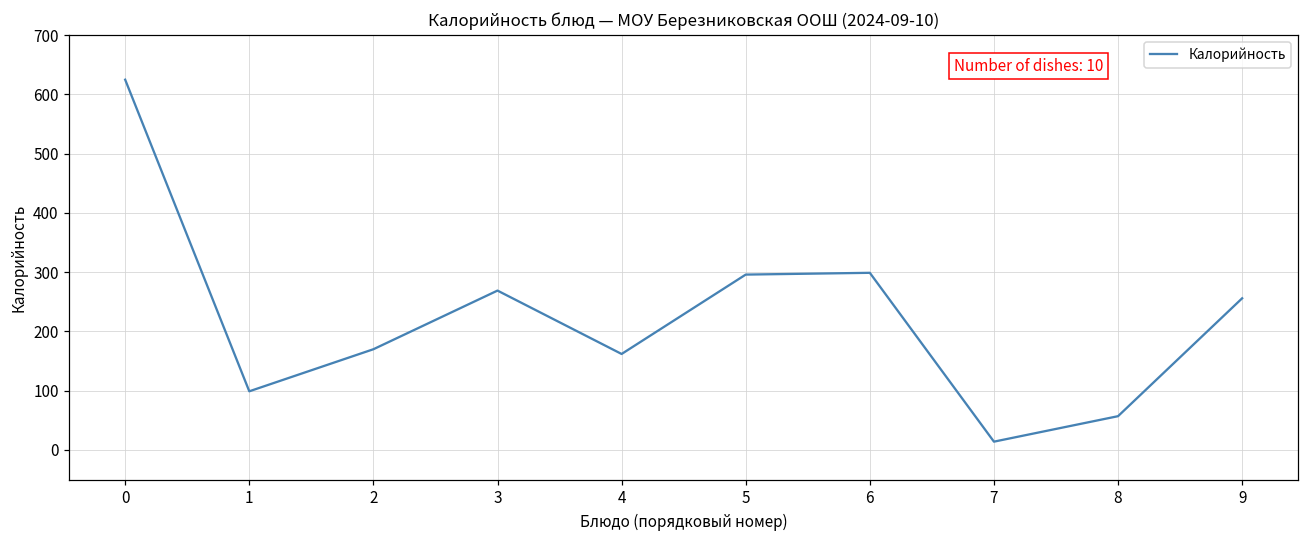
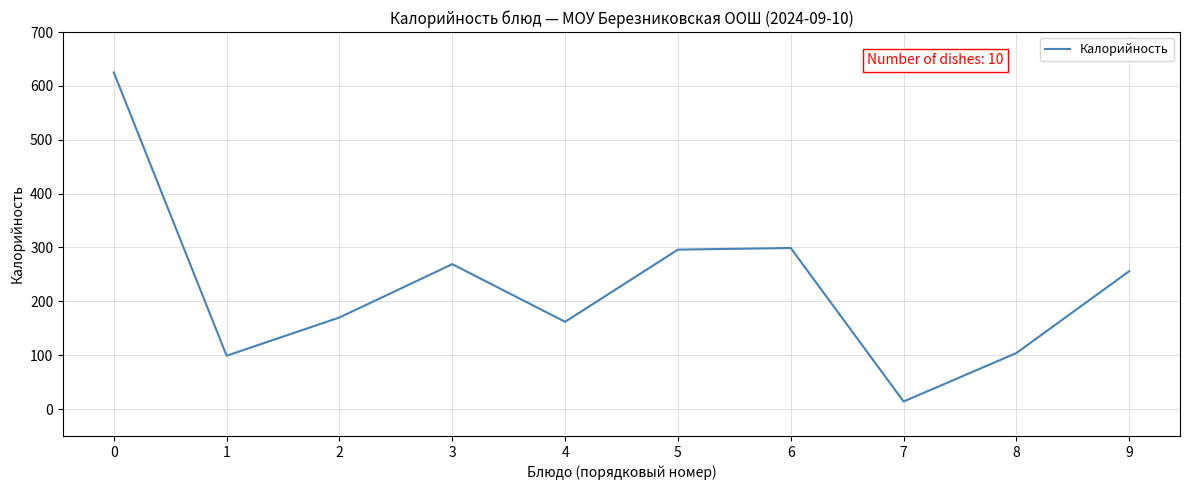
  {
    "0": 630,
    "1": 100,
    "2": 170,
    "3": 270,
    "4": 160,
    "5": 300,
    "6": 300,
    "7": 10,
-   "8": 60,
+   "8": 100,
    "9": 260
  }
